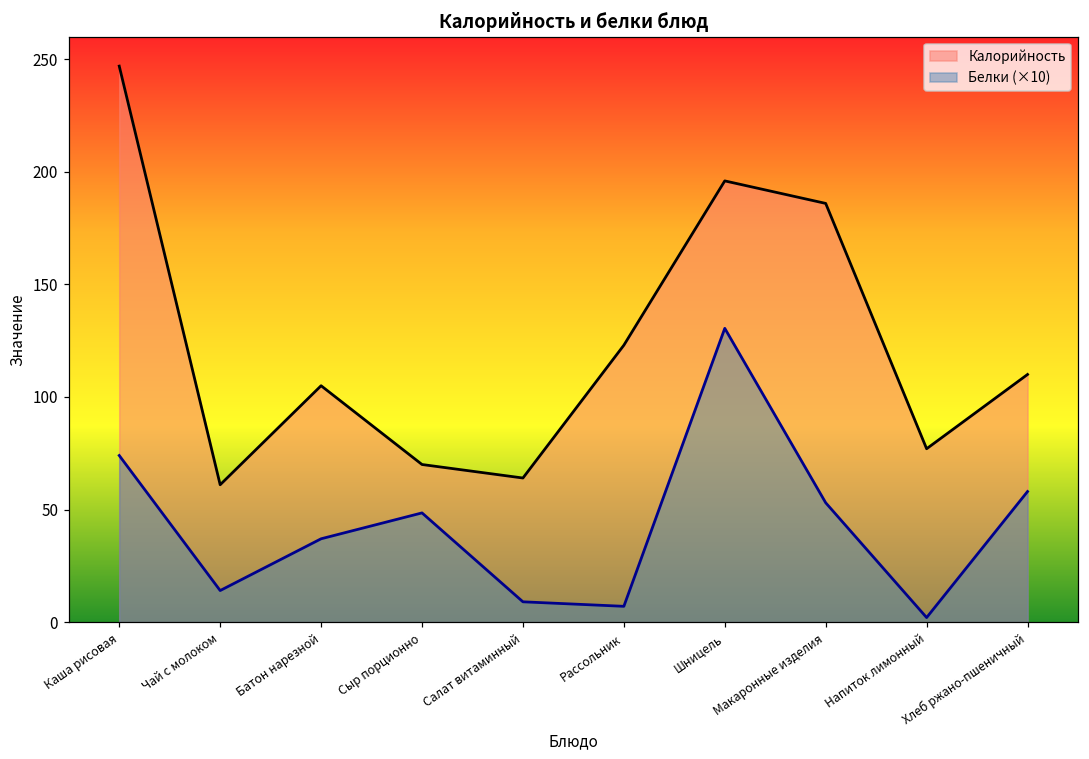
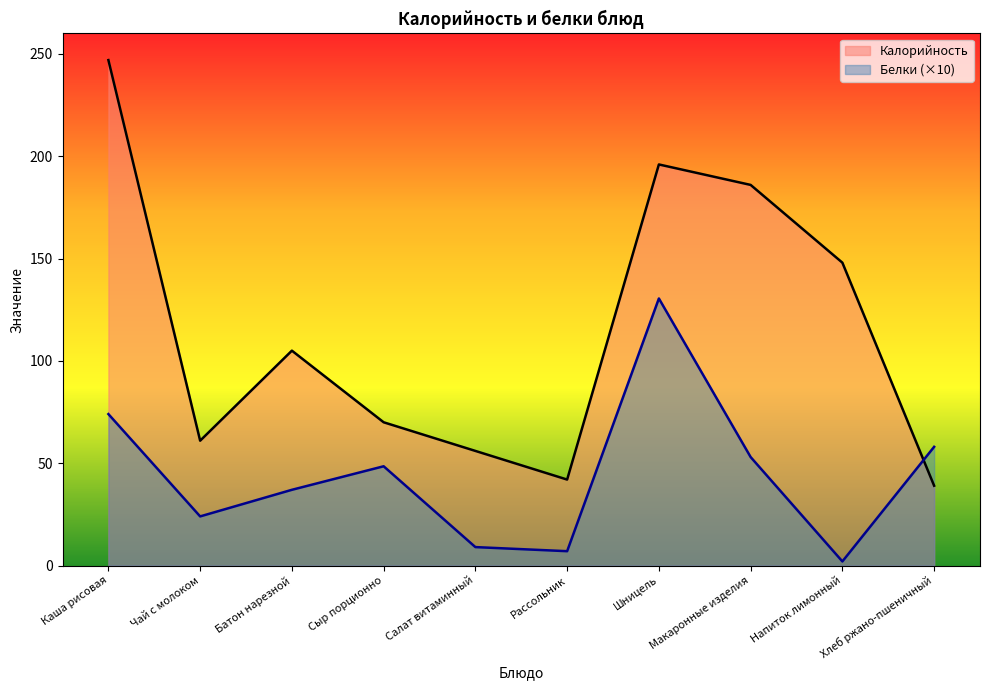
  {
    "Калорийность": {
      "Каша рисовая": 247,
      "Чай с молоком": 61,
      "Батон нарезной": 105,
      "Сыр порционно": 70,
-     "Салат витаминный": 64,
-     "Рассольник": 123,
+     "Салат витаминный": 56,
+     "Рассольник": 42,
      "Шницель": 196,
      "Макаронные изделия": 186,
-     "Напиток лимонный": 77,
-     "Хлеб ржано-пшеничный": 110
+     "Напиток лимонный": 148,
+     "Хлеб ржано-пшеничный": 39
    },
    "Белки (×10)": {
      "Каша рисовая": 74,
-     "Чай с молоком": 14,
+     "Чай с молоком": 24,
      "Батон нарезной": 37,
      "Сыр порционно": 49,
      "Салат витаминный": 9,
      "Рассольник": 7,
      "Шницель": 131,
      "Макаронные изделия": 53,
      "Напиток лимонный": 2,
      "Хлеб ржано-пшеничный": 58
    }
  }
